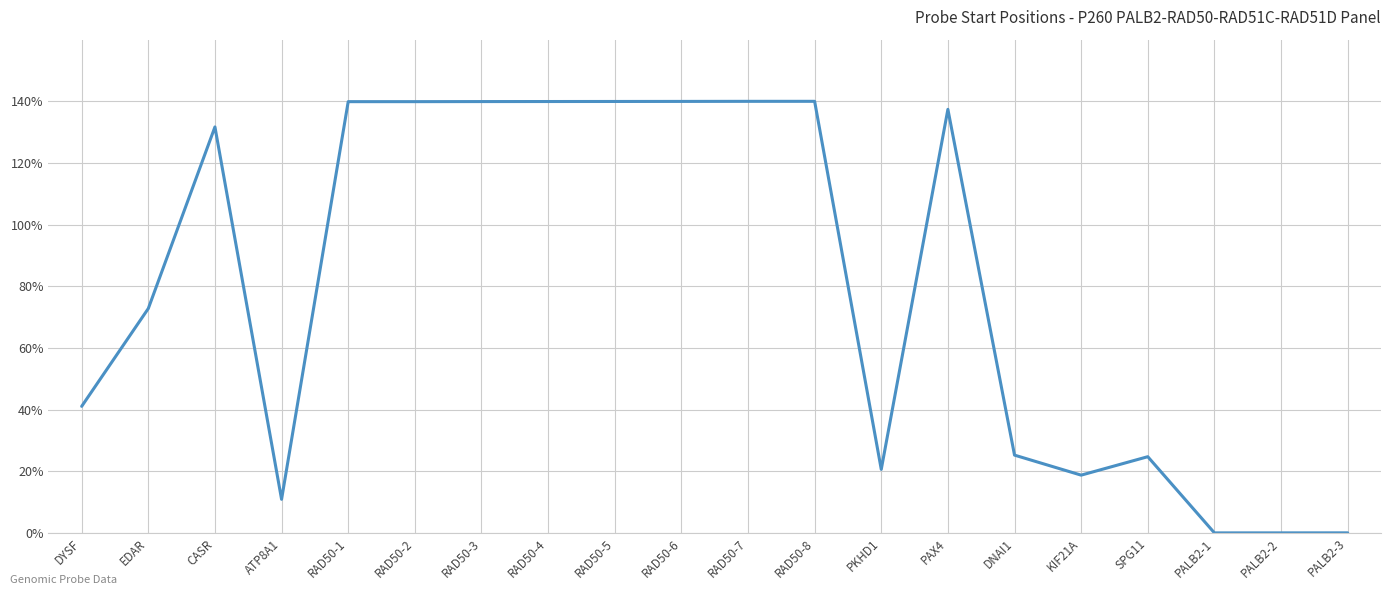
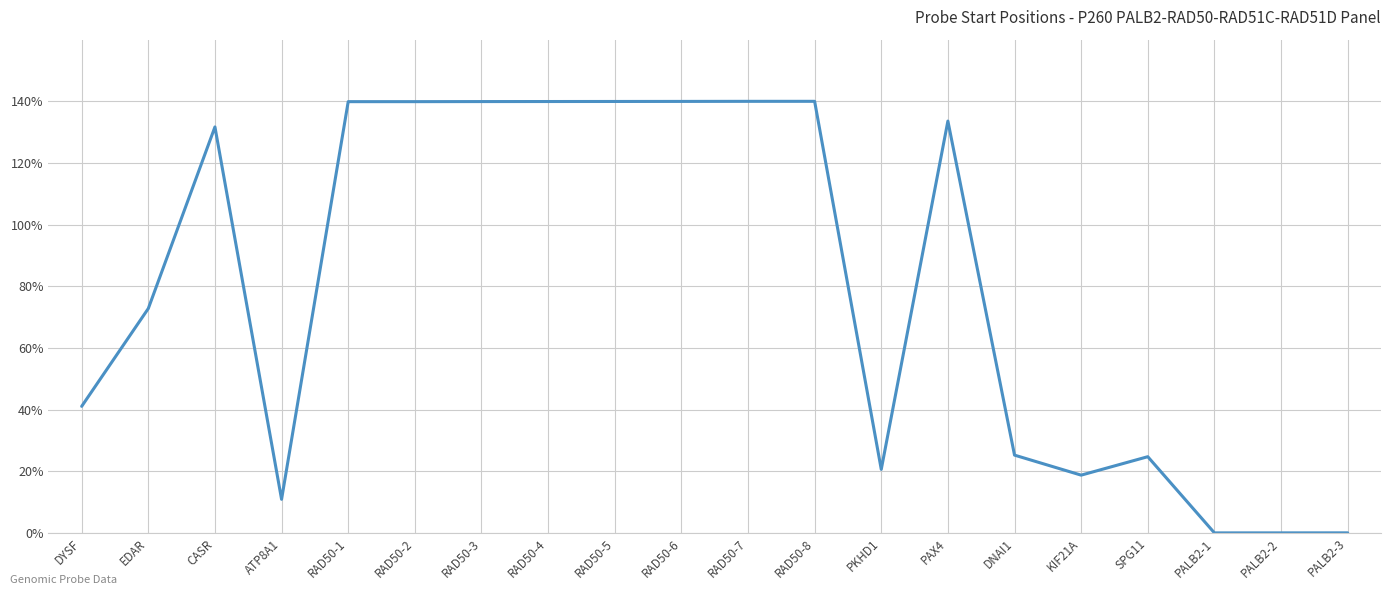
  {
    "DYSF": "41%",
    "EDAR": "73%",
    "CASR": "132%",
    "ATP8A1": "11%",
    "RAD50-1": "140%",
    "RAD50-2": "140%",
    "RAD50-3": "140%",
    "RAD50-4": "140%",
    "RAD50-5": "140%",
    "RAD50-6": "140%",
    "RAD50-7": "140%",
    "RAD50-8": "140%",
    "PKHD1": "21%",
-   "PAX4": "137%",
+   "PAX4": "134%",
    "DNAI1": "25%",
    "KIF21A": "19%",
    "SPG11": "25%",
    "PALB2-1": "0%",
    "PALB2-2": "0%",
    "PALB2-3": "0%"
  }
